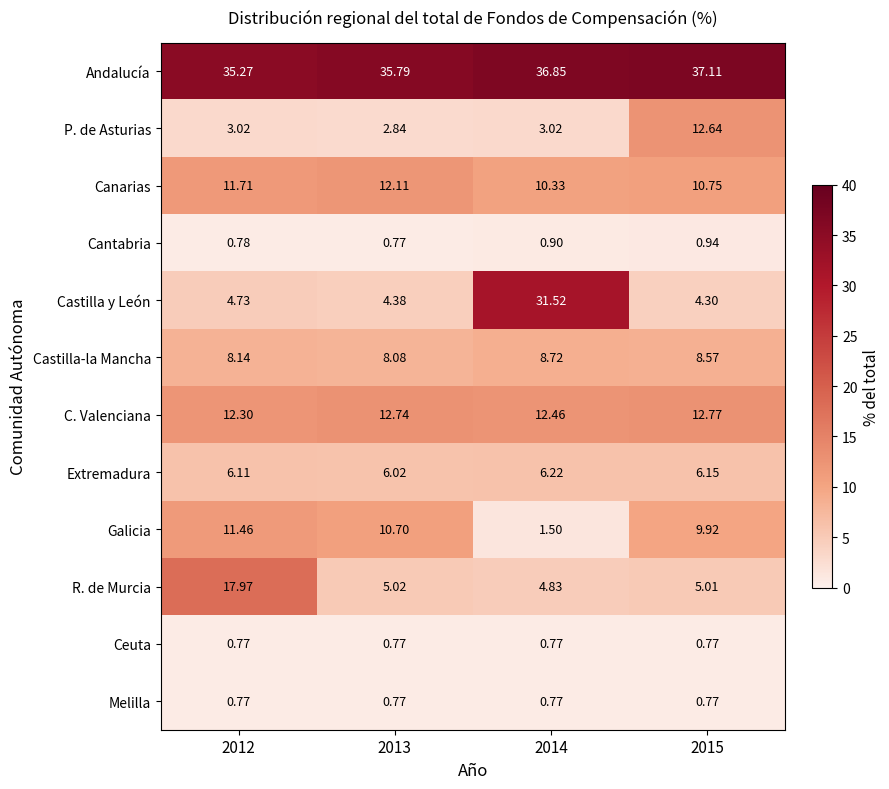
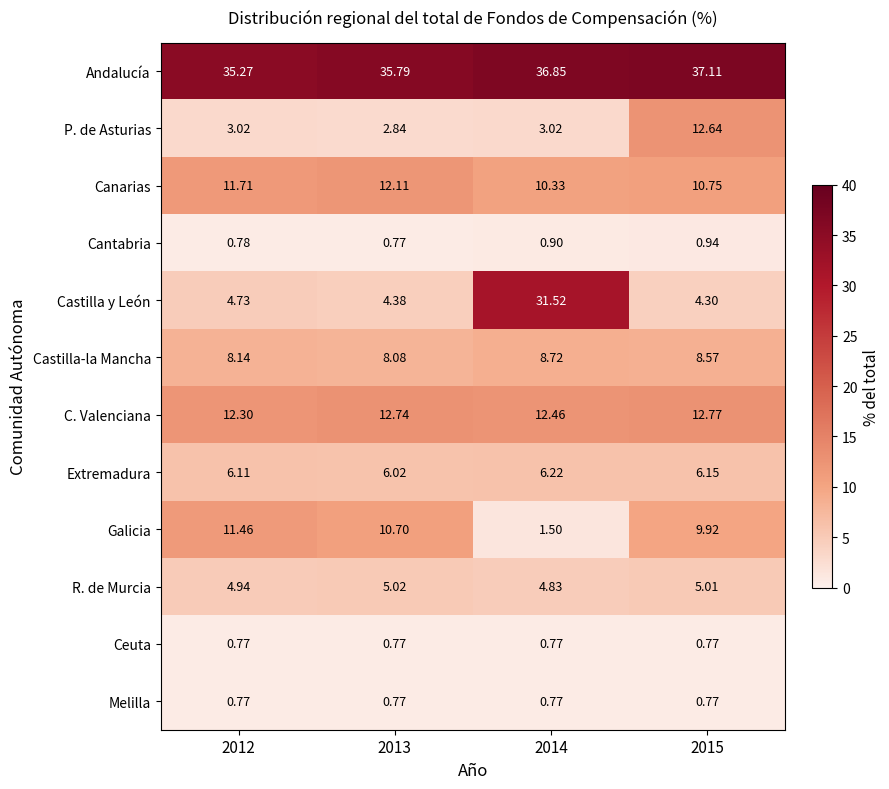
  {
    "Andalucía": {
      "2012": 35.27,
      "2013": 35.79,
      "2014": 36.85,
      "2015": 37.11
    },
    "P. de Asturias": {
      "2012": 3.02,
      "2013": 2.84,
      "2014": 3.02,
      "2015": 12.64
    },
    "Canarias": {
      "2012": 11.71,
      "2013": 12.11,
      "2014": 10.33,
      "2015": 10.75
    },
    "Cantabria": {
      "2012": 0.78,
      "2013": 0.77,
      "2014": 0.90,
      "2015": 0.94
    },
    "Castilla y León": {
      "2012": 4.73,
      "2013": 4.38,
      "2014": 31.52,
      "2015": 4.30
    },
    "Castilla-la Mancha": {
      "2012": 8.14,
      "2013": 8.08,
      "2014": 8.72,
      "2015": 8.57
    },
    "C. Valenciana": {
      "2012": 12.30,
      "2013": 12.74,
      "2014": 12.46,
      "2015": 12.77
    },
    "Extremadura": {
      "2012": 6.11,
      "2013": 6.02,
      "2014": 6.22,
      "2015": 6.15
    },
    "Galicia": {
      "2012": 11.46,
      "2013": 10.70,
      "2014": 1.50,
      "2015": 9.92
    },
    "R. de Murcia": {
-     "2012": 17.97,
+     "2012": 4.94,
      "2013": 5.02,
      "2014": 4.83,
      "2015": 5.01
    },
    "Ceuta": {
      "2012": 0.77,
      "2013": 0.77,
      "2014": 0.77,
      "2015": 0.77
    },
    "Melilla": {
      "2012": 0.77,
      "2013": 0.77,
      "2014": 0.77,
      "2015": 0.77
    }
  }
